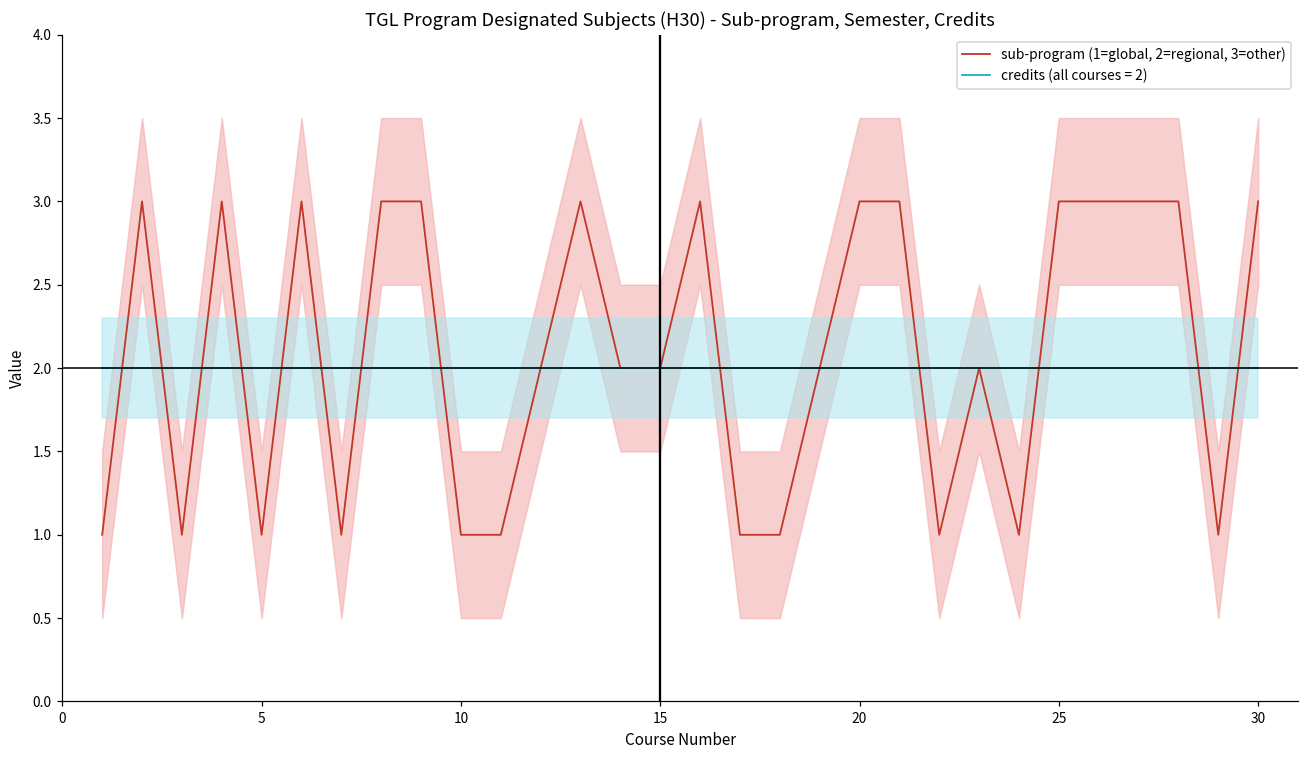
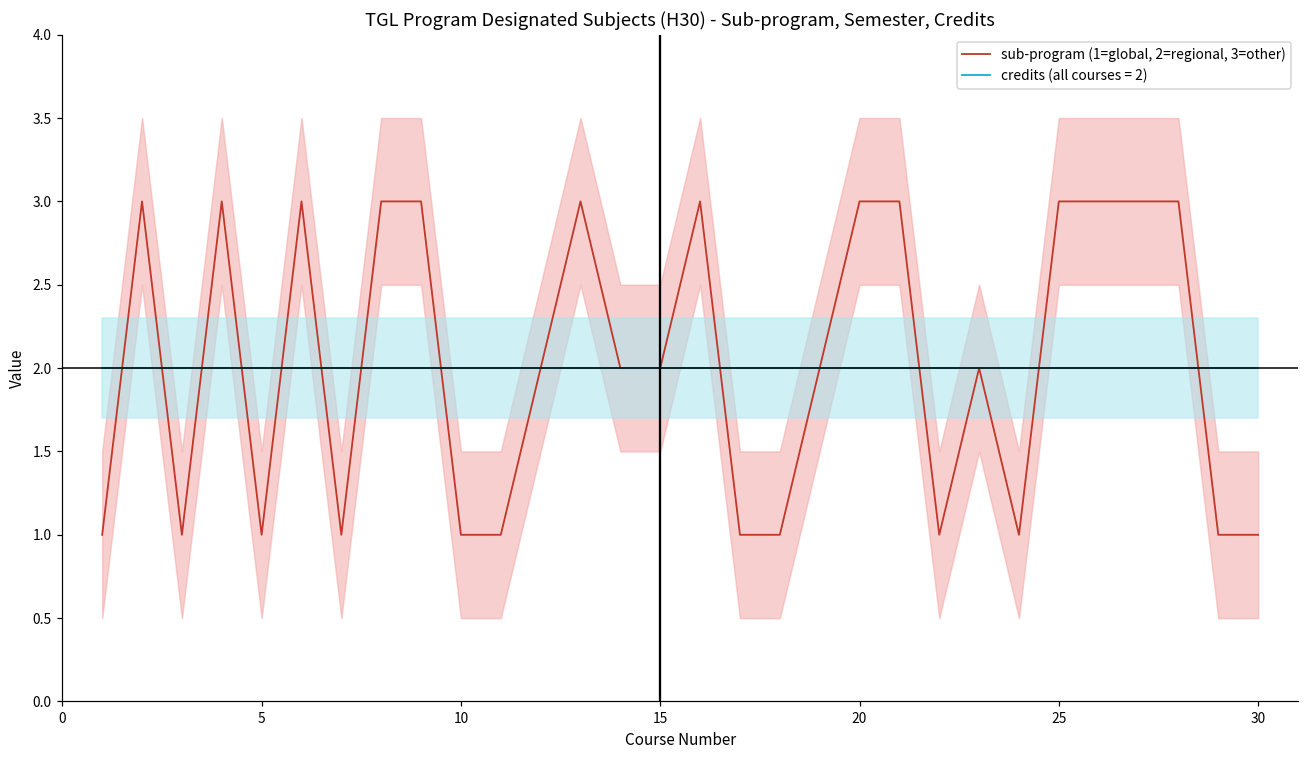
  {
    "sub-program (1=global, 2=regional, 3=other)": {
      "5": 1,
      "10": 1,
      "20": 3,
      "25": 3,
-     "30": 3
+     "30": 1
    },
    "credits (all courses = 2)": {
      "5": 2,
      "10": 2,
      "20": 2,
      "25": 2,
      "30": 2
    }
  }
